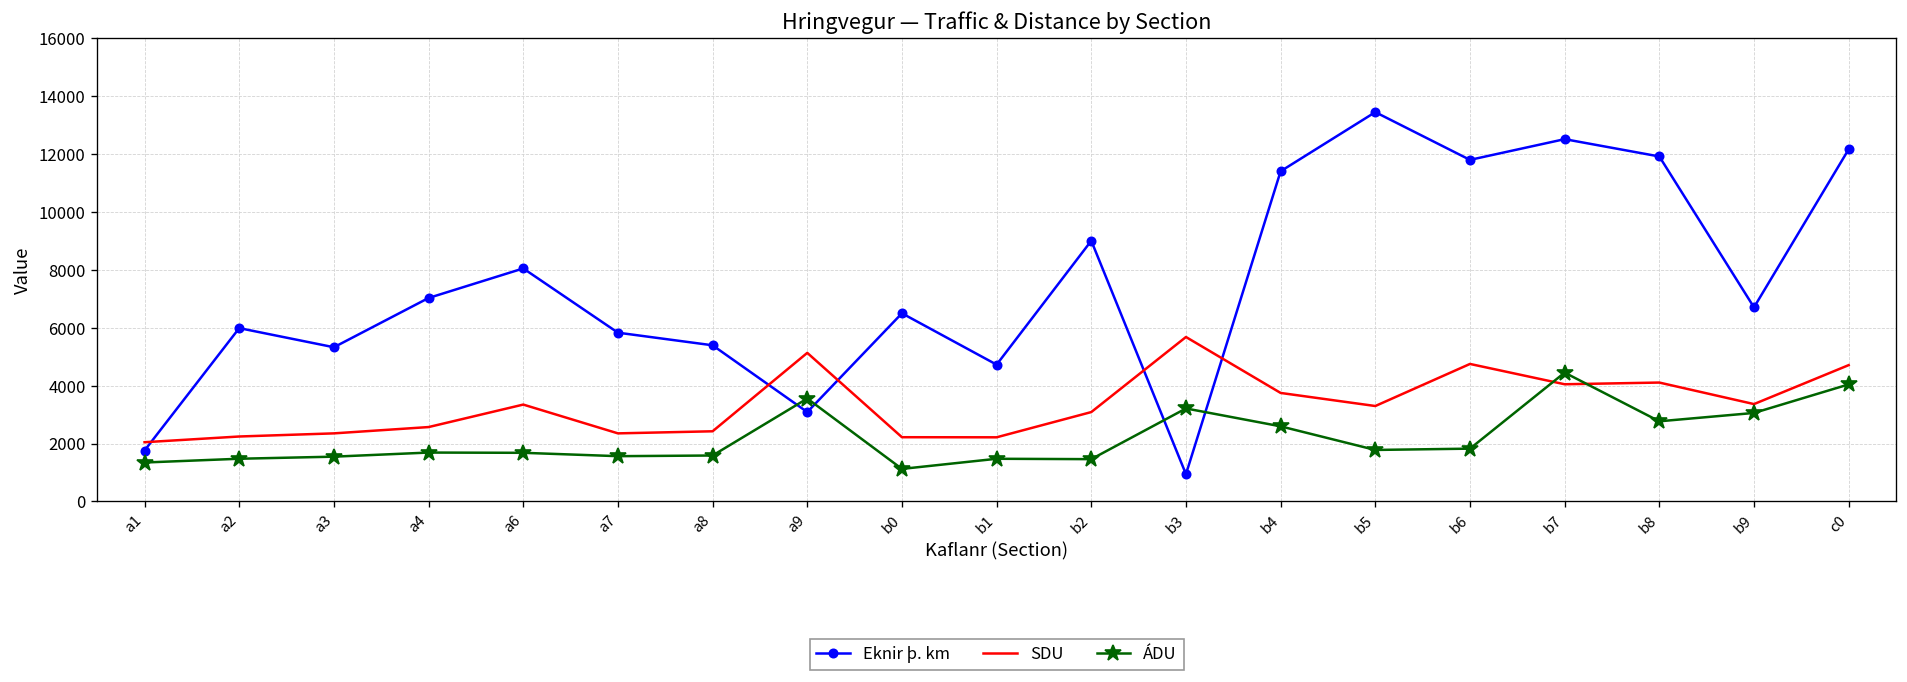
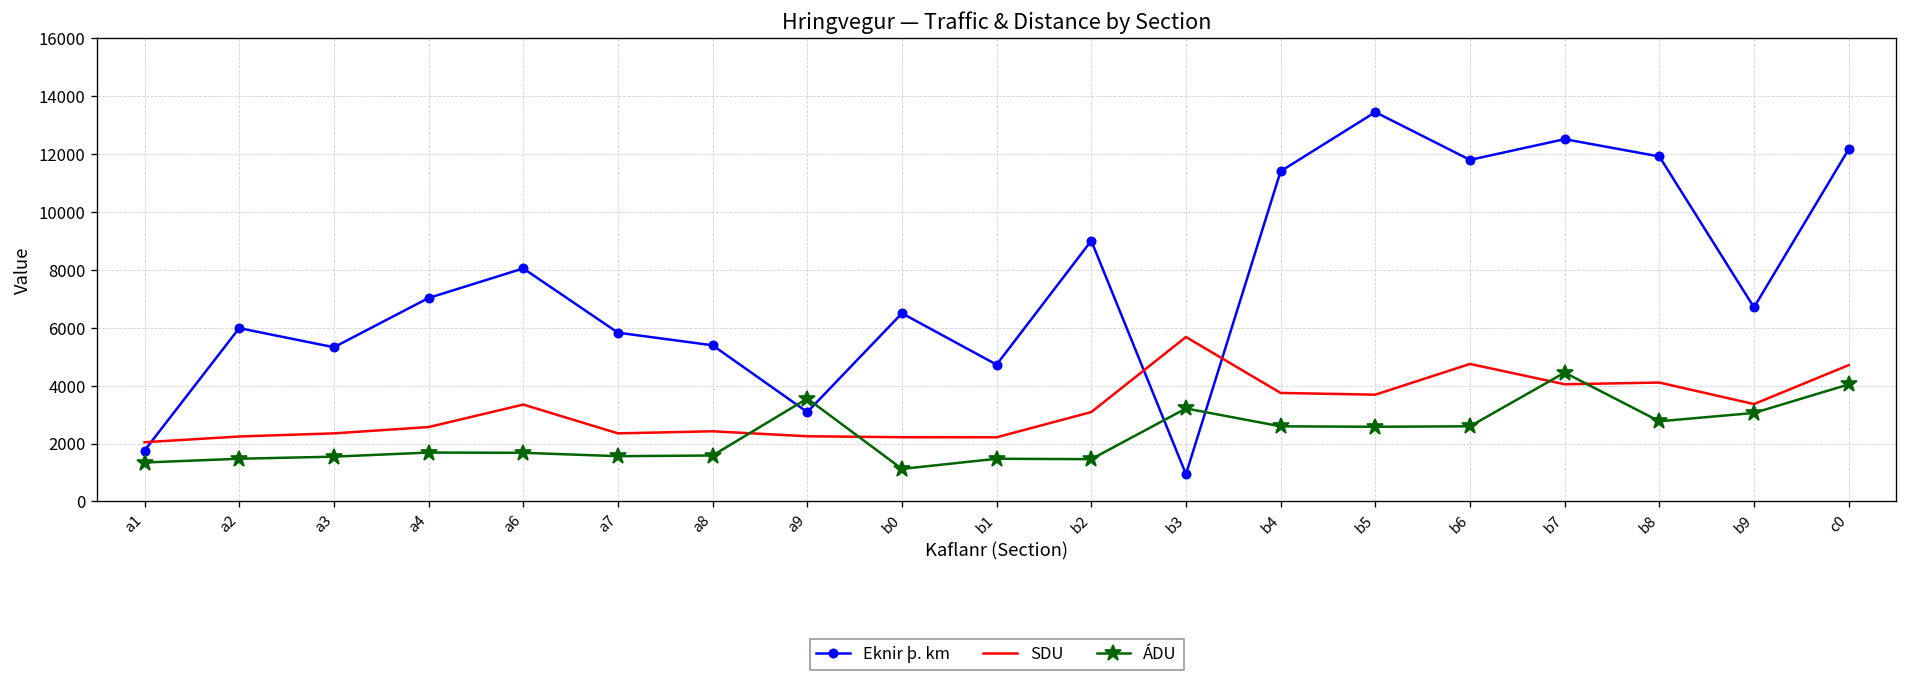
  {
    "Eknir þ. km": {
      "a1": 1800,
      "a2": 6000,
      "a3": 5300,
      "a4": 7000,
      "a6": 8100,
      "a7": 5800,
      "a8": 5400,
      "a9": 3100,
      "b0": 6500,
      "b1": 4700,
      "b2": 9000,
      "b3": 900,
      "b4": 11400,
      "b5": 13500,
      "b6": 11800,
      "b7": 12500,
      "b8": 11900,
      "b9": 6700,
      "c0": 12200
    },
    "SDU": {
      "a1": 2000,
      "a2": 2200,
      "a3": 2400,
      "a4": 2600,
      "a6": 3300,
      "a7": 2400,
      "a8": 2400,
-     "a9": 5100,
+     "a9": 2300,
      "b0": 2200,
      "b1": 2200,
      "b2": 3100,
      "b3": 5700,
      "b4": 3700,
-     "b5": 3300,
+     "b5": 3700,
      "b6": 4800,
      "b7": 4000,
      "b8": 4100,
      "b9": 3400,
      "c0": 4700
    },
    "ÁDU": {
      "a1": 1300,
      "a2": 1500,
      "a3": 1500,
      "a4": 1700,
      "a6": 1700,
      "a7": 1600,
      "a8": 1600,
      "a9": 3600,
      "b0": 1100,
      "b1": 1500,
      "b2": 1500,
      "b3": 3200,
      "b4": 2600,
-     "b5": 1800,
-     "b6": 1800,
+     "b5": 2600,
+     "b6": 2600,
      "b7": 4500,
      "b8": 2800,
      "b9": 3100,
      "c0": 4000
    }
  }
